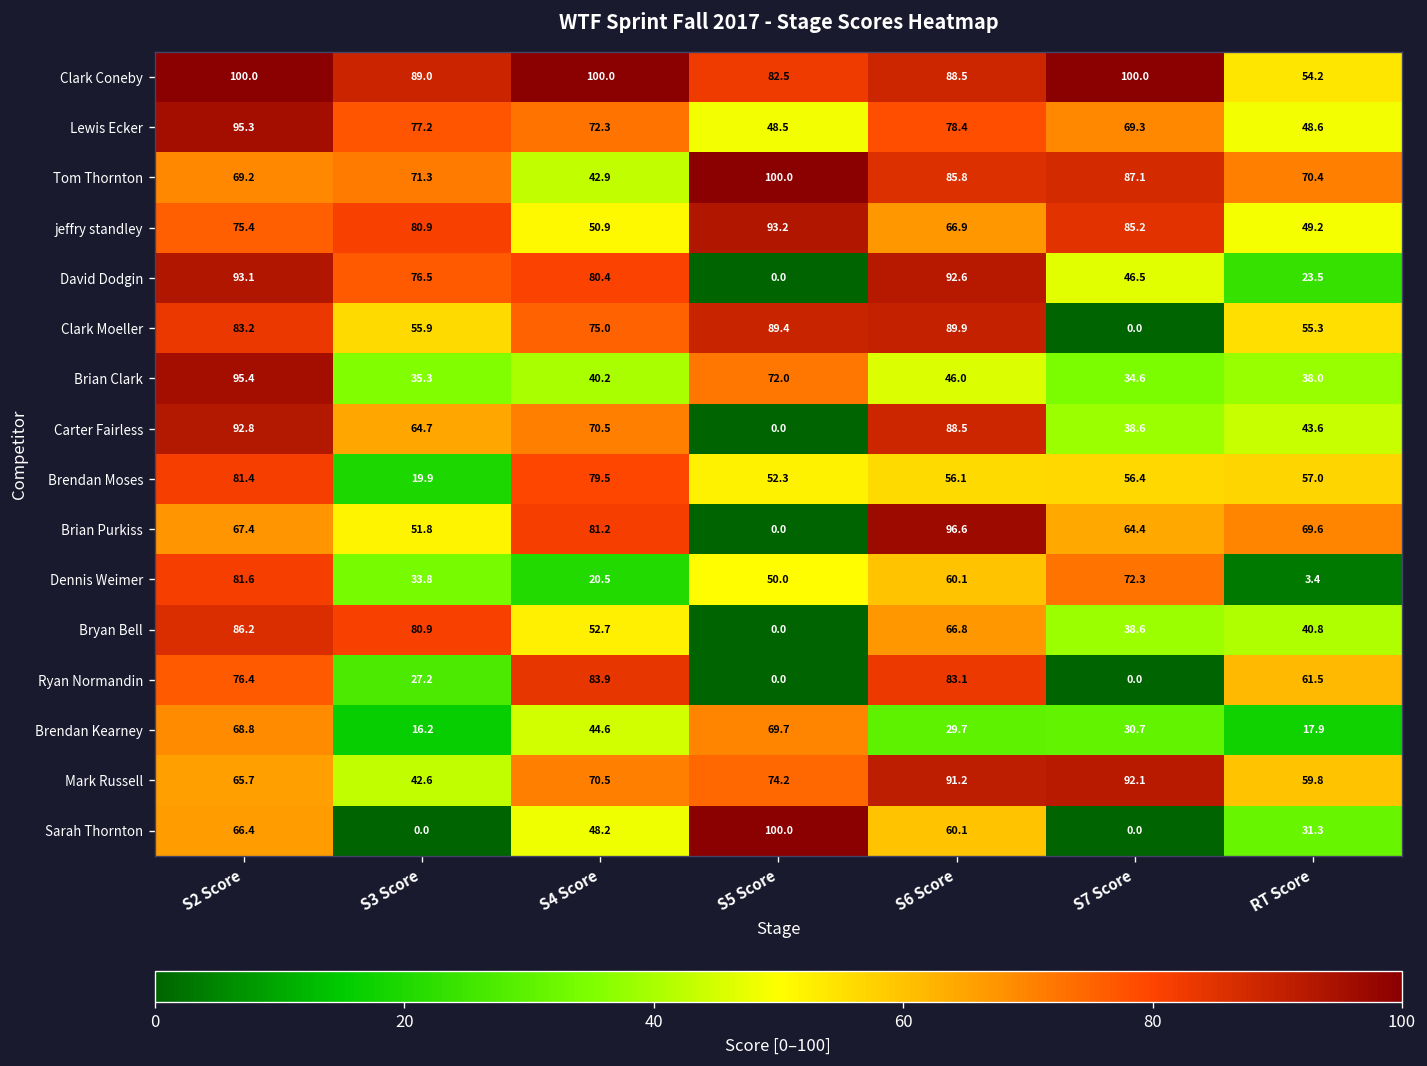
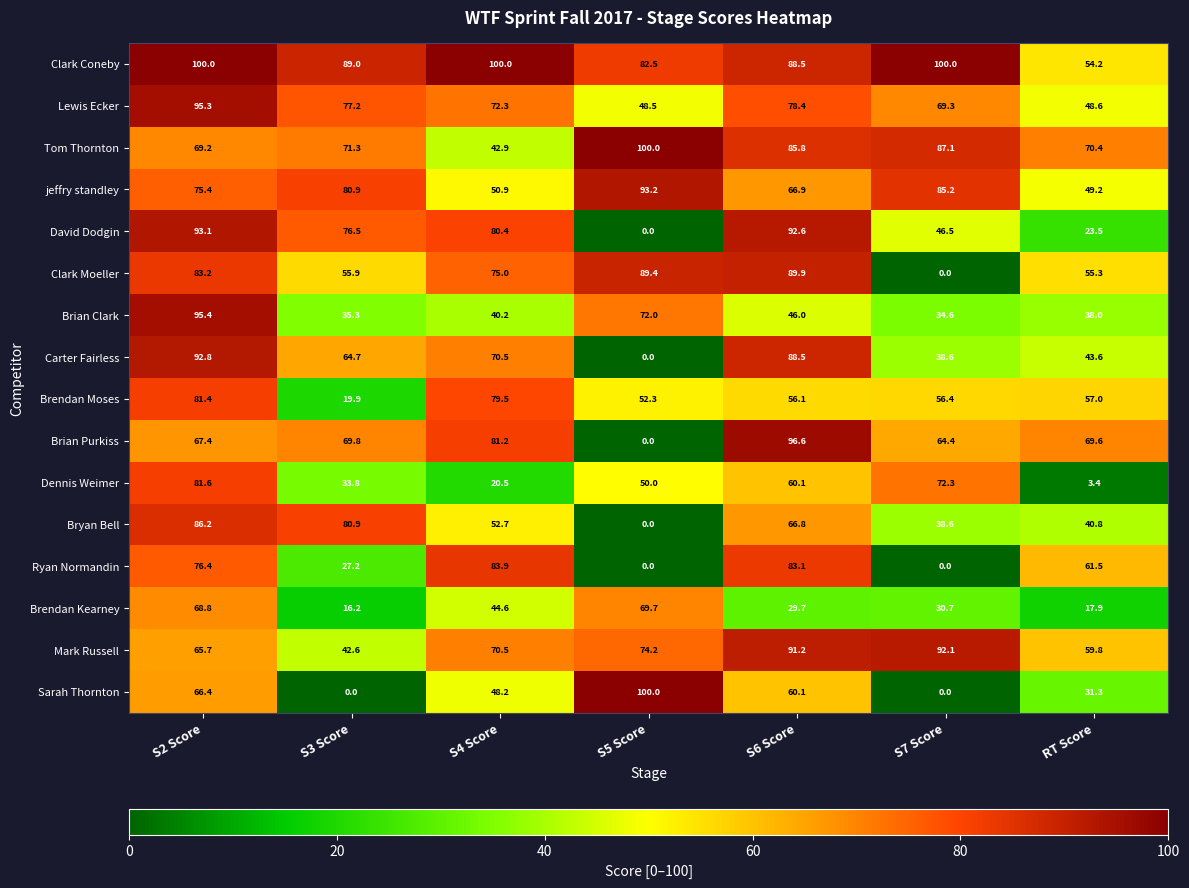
  {
    "Clark Coneby": {
      "S2 Score": 100.0,
      "S3 Score": 89.0,
      "S4 Score": 100.0,
      "S5 Score": 82.5,
      "S6 Score": 88.5,
      "S7 Score": 100.0,
      "RT Score": 54.2
    },
    "Lewis Ecker": {
      "S2 Score": 95.3,
      "S3 Score": 77.2,
      "S4 Score": 72.3,
      "S5 Score": 48.5,
      "S6 Score": 78.4,
      "S7 Score": 69.3,
      "RT Score": 48.6
    },
    "Tom Thornton": {
      "S2 Score": 69.2,
      "S3 Score": 71.3,
      "S4 Score": 42.9,
      "S5 Score": 100.0,
      "S6 Score": 85.8,
      "S7 Score": 87.1,
      "RT Score": 70.4
    },
    "jeffry standley": {
      "S2 Score": 75.4,
      "S3 Score": 80.9,
      "S4 Score": 50.9,
      "S5 Score": 93.2,
      "S6 Score": 66.9,
      "S7 Score": 85.2,
      "RT Score": 49.2
    },
    "David Dodgin": {
      "S2 Score": 93.1,
      "S3 Score": 76.5,
      "S4 Score": 80.4,
      "S5 Score": 0.0,
      "S6 Score": 92.6,
      "S7 Score": 46.5,
      "RT Score": 23.5
    },
    "Clark Moeller": {
      "S2 Score": 83.2,
      "S3 Score": 55.9,
      "S4 Score": 75.0,
      "S5 Score": 89.4,
      "S6 Score": 89.9,
      "S7 Score": 0.0,
      "RT Score": 55.3
    },
    "Brian Clark": {
      "S2 Score": 95.4,
      "S3 Score": 35.3,
      "S4 Score": 40.2,
      "S5 Score": 72.0,
      "S6 Score": 46.0,
      "S7 Score": 34.6,
      "RT Score": 38.0
    },
    "Carter Fairless": {
      "S2 Score": 92.8,
      "S3 Score": 64.7,
      "S4 Score": 70.5,
      "S5 Score": 0.0,
      "S6 Score": 88.5,
      "S7 Score": 38.6,
      "RT Score": 43.6
    },
    "Brendan Moses": {
      "S2 Score": 81.4,
      "S3 Score": 19.9,
      "S4 Score": 79.5,
      "S5 Score": 52.3,
      "S6 Score": 56.1,
      "S7 Score": 56.4,
      "RT Score": 57.0
    },
    "Brian Purkiss": {
      "S2 Score": 67.4,
-     "S3 Score": 51.8,
+     "S3 Score": 69.8,
      "S4 Score": 81.2,
      "S5 Score": 0.0,
      "S6 Score": 96.6,
      "S7 Score": 64.4,
      "RT Score": 69.6
    },
    "Dennis Weimer": {
      "S2 Score": 81.6,
      "S3 Score": 33.8,
      "S4 Score": 20.5,
      "S5 Score": 50.0,
      "S6 Score": 60.1,
      "S7 Score": 72.3,
      "RT Score": 3.4
    },
    "Bryan Bell": {
      "S2 Score": 86.2,
      "S3 Score": 80.9,
      "S4 Score": 52.7,
      "S5 Score": 0.0,
      "S6 Score": 66.8,
      "S7 Score": 38.6,
      "RT Score": 40.8
    },
    "Ryan Normandin": {
      "S2 Score": 76.4,
      "S3 Score": 27.2,
      "S4 Score": 83.9,
      "S5 Score": 0.0,
      "S6 Score": 83.1,
      "S7 Score": 0.0,
      "RT Score": 61.5
    },
    "Brendan Kearney": {
      "S2 Score": 68.8,
      "S3 Score": 16.2,
      "S4 Score": 44.6,
      "S5 Score": 69.7,
      "S6 Score": 29.7,
      "S7 Score": 30.7,
      "RT Score": 17.9
    },
    "Mark Russell": {
      "S2 Score": 65.7,
      "S3 Score": 42.6,
      "S4 Score": 70.5,
      "S5 Score": 74.2,
      "S6 Score": 91.2,
      "S7 Score": 92.1,
      "RT Score": 59.8
    },
    "Sarah Thornton": {
      "S2 Score": 66.4,
      "S3 Score": 0.0,
      "S4 Score": 48.2,
      "S5 Score": 100.0,
      "S6 Score": 60.1,
      "S7 Score": 0.0,
      "RT Score": 31.3
    }
  }
